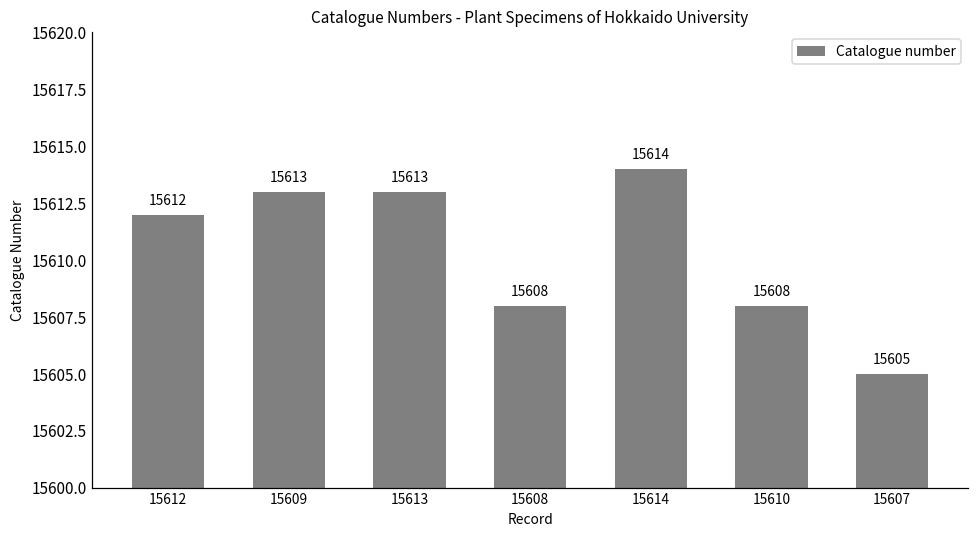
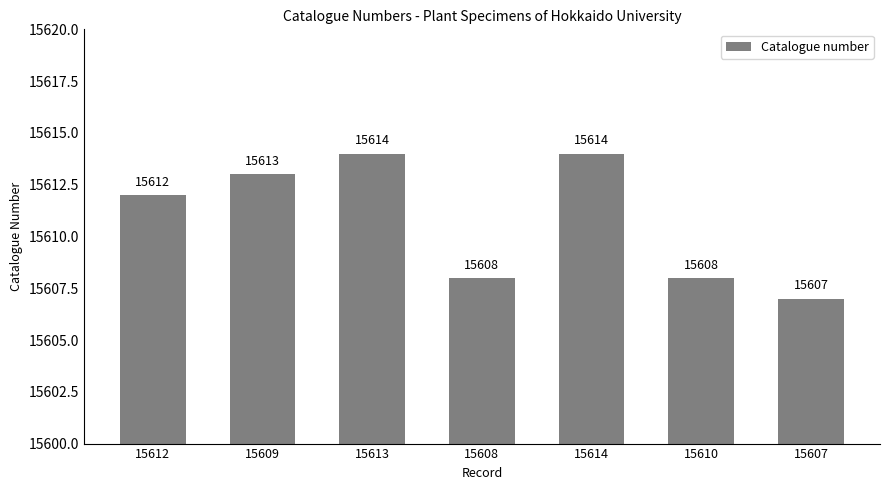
  {
    "15612": 15612,
    "15609": 15613,
-   "15613": 15613,
+   "15613": 15614,
    "15608": 15608,
    "15614": 15614,
    "15610": 15608,
-   "15607": 15605
+   "15607": 15607
  }
